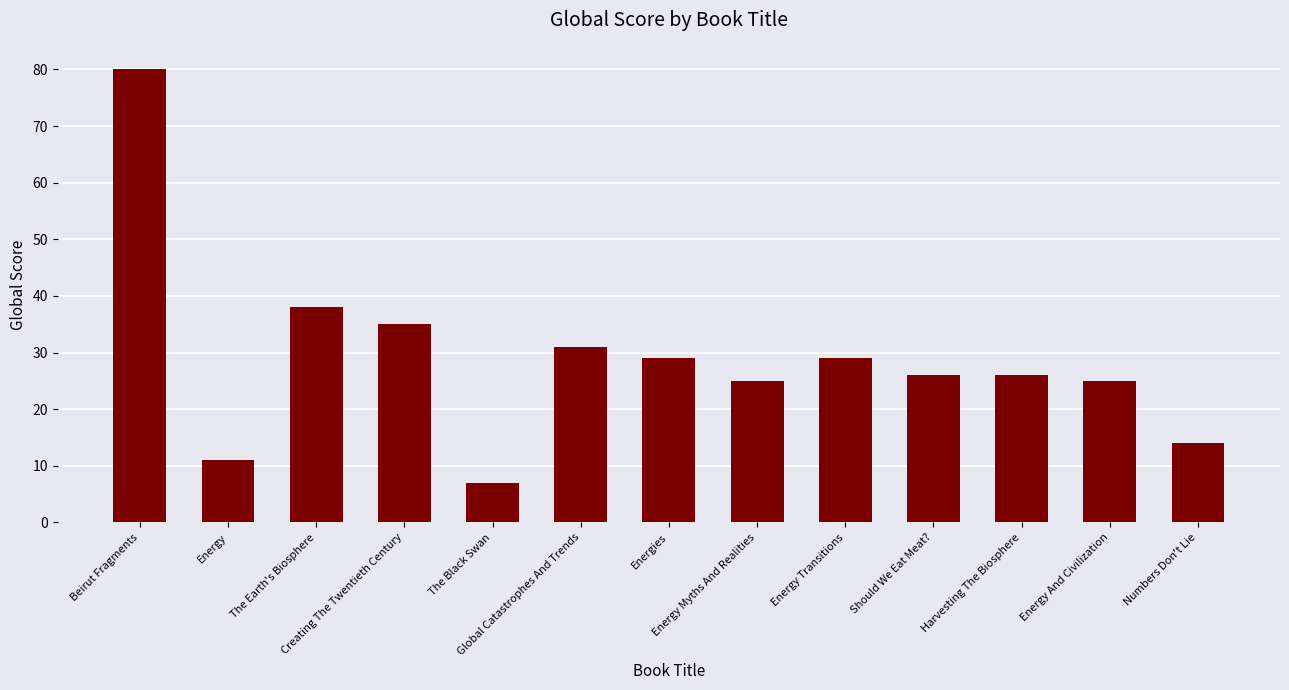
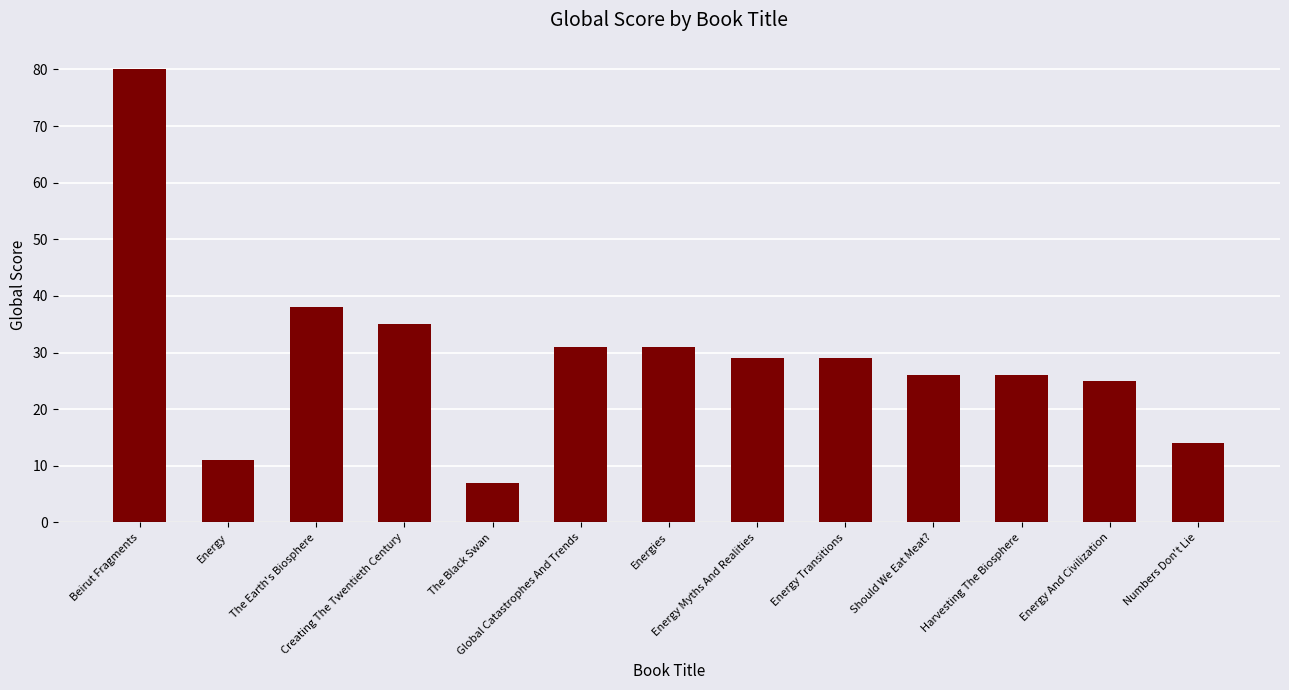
  {
    "Beirut Fragments": 80,
    "Energy": 11,
    "The Earth's Biosphere": 38,
    "Creating The Twentieth Century": 35,
    "The Black Swan": 7,
    "Global Catastrophes And Trends": 31,
-   "Energies": 29,
-   "Energy Myths And Realities": 25,
+   "Energies": 31,
+   "Energy Myths And Realities": 29,
    "Energy Transitions": 29,
    "Should We Eat Meat?": 26,
    "Harvesting The Biosphere": 26,
    "Energy And Civilization": 25,
    "Numbers Don't Lie": 14
  }
